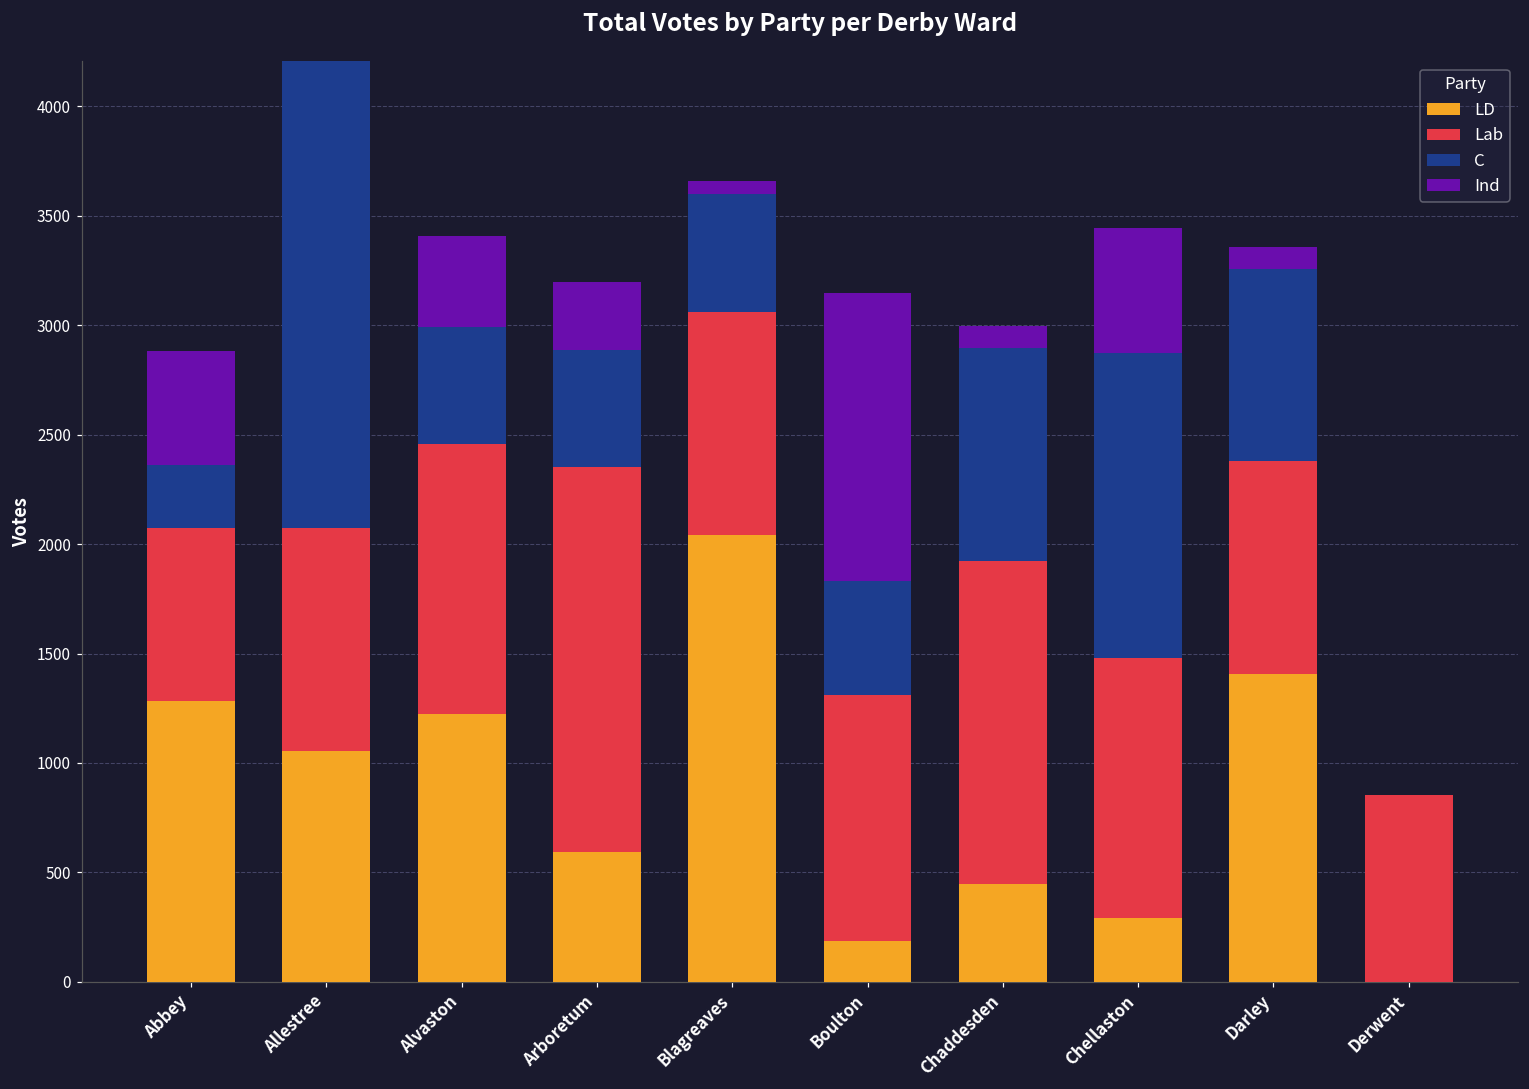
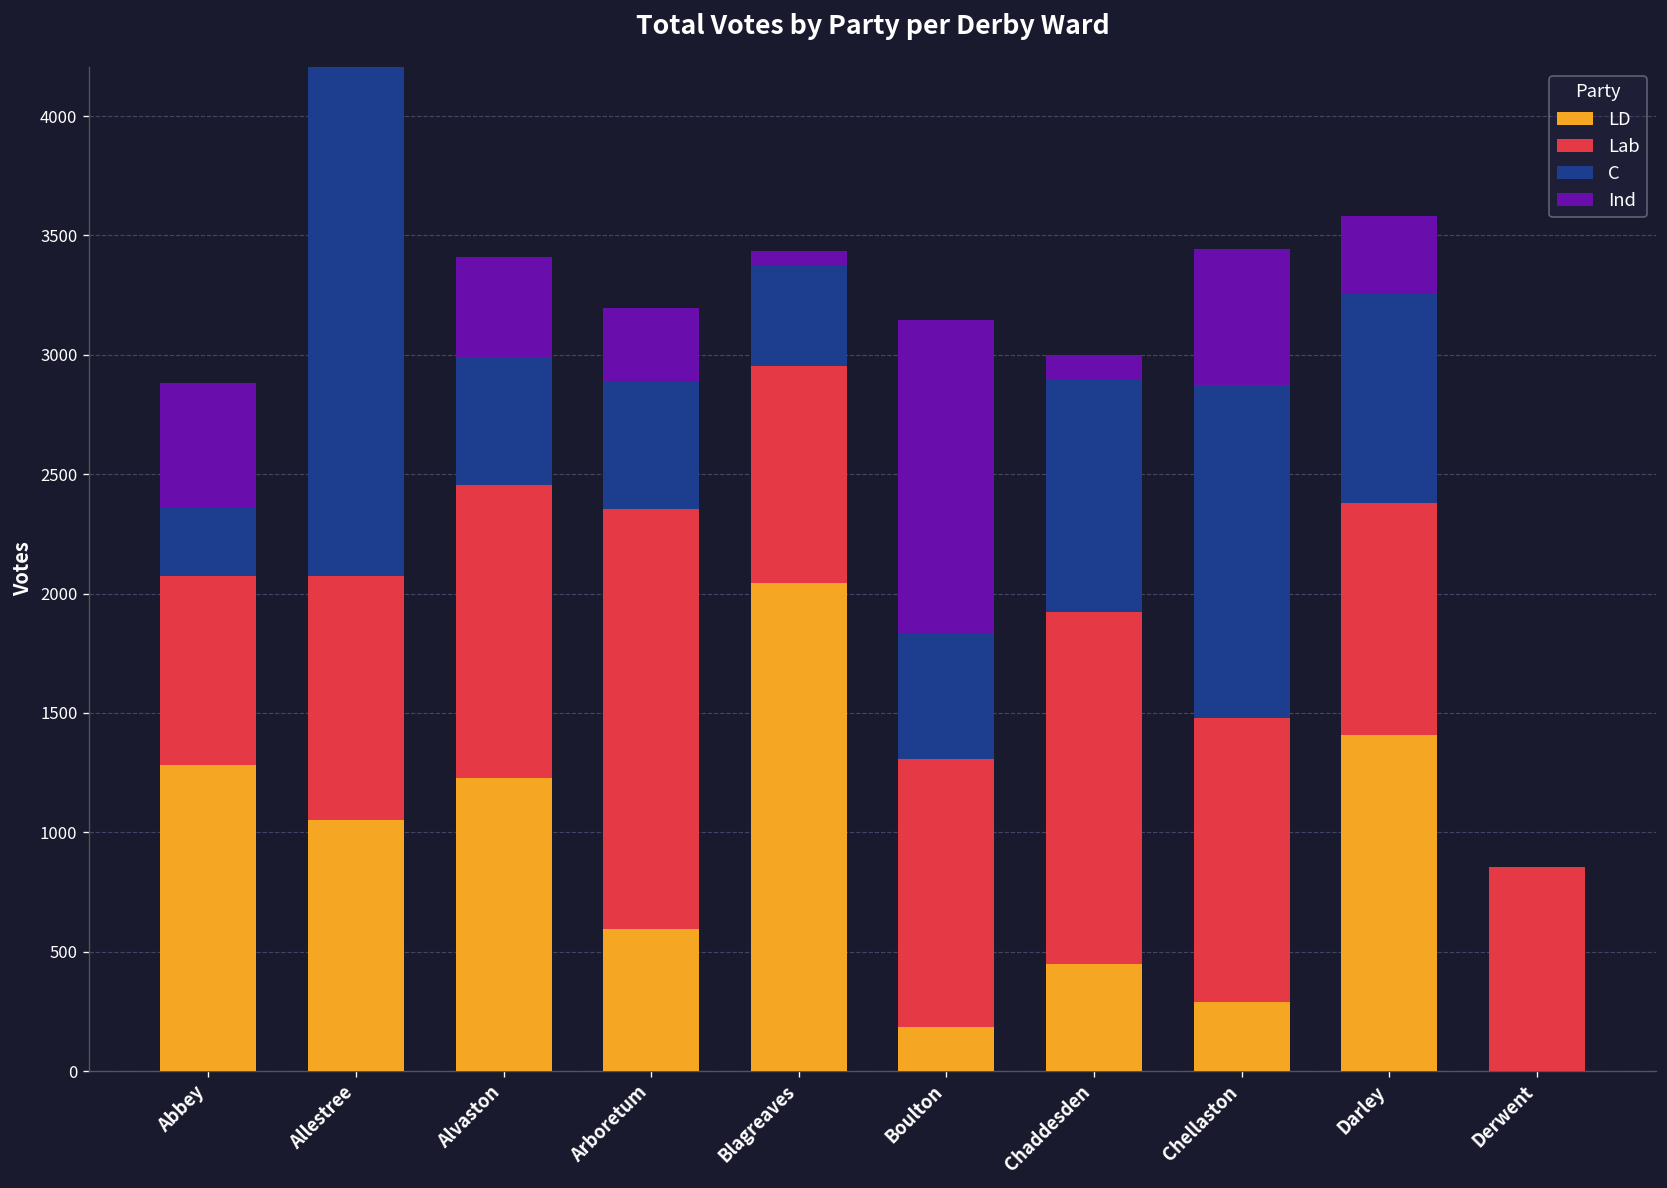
  {
    "LD": {
      "Abbey": 1280,
      "Allestree": 1050,
      "Alvaston": 1230,
      "Arboretum": 600,
      "Blagreaves": 2040,
      "Boulton": 190,
      "Chaddesden": 450,
      "Chellaston": 290,
      "Darley": 1410,
      "Derwent": 0
    },
    "Lab": {
      "Abbey": 790,
      "Allestree": 1020,
      "Alvaston": 1230,
      "Arboretum": 1760,
-     "Blagreaves": 1020,
+     "Blagreaves": 910,
      "Boulton": 1120,
      "Chaddesden": 1480,
      "Chellaston": 1190,
      "Darley": 970,
      "Derwent": 850
    },
    "C": {
      "Abbey": 290,
      "Allestree": 2130,
      "Alvaston": 540,
      "Arboretum": 540,
-     "Blagreaves": 540,
+     "Blagreaves": 420,
      "Boulton": 520,
      "Chaddesden": 970,
      "Chellaston": 1390,
      "Darley": 880,
      "Derwent": 0
    },
    "Ind": {
      "Abbey": 520,
      "Allestree": 0,
      "Alvaston": 420,
      "Arboretum": 310,
      "Blagreaves": 60,
      "Boulton": 1320,
      "Chaddesden": 100,
      "Chellaston": 570,
-     "Darley": 100,
+     "Darley": 330,
      "Derwent": 0
    }
  }
